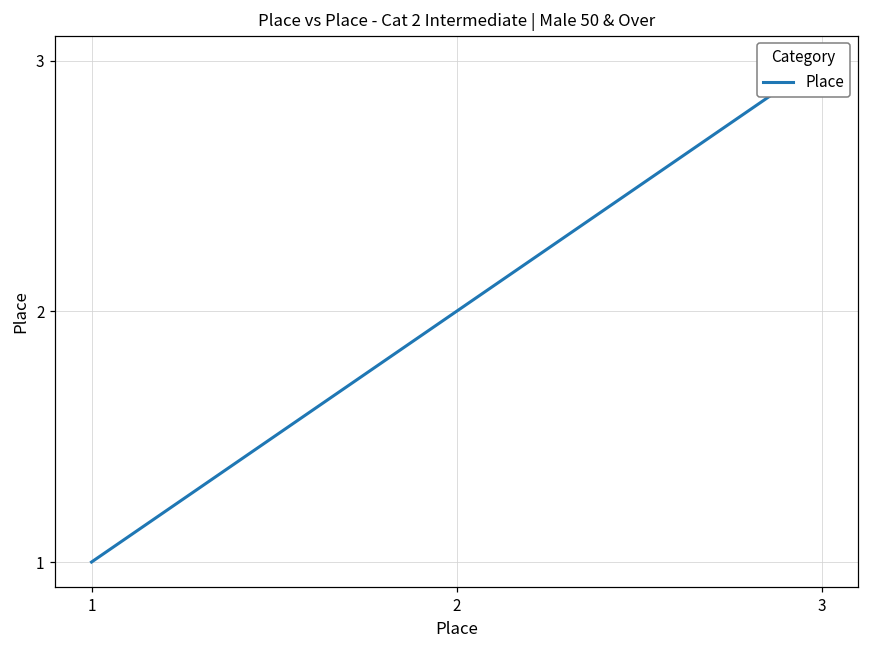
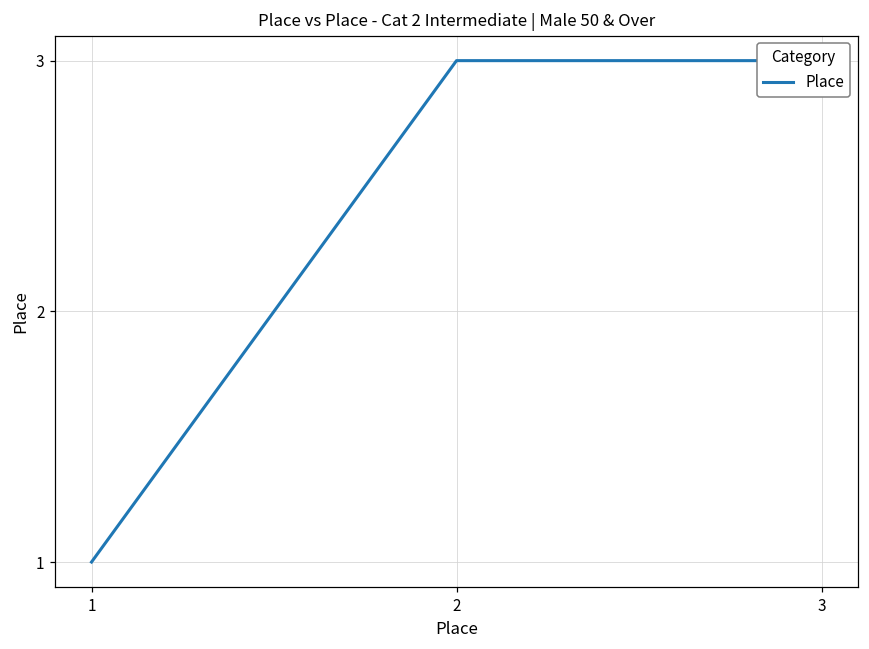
  {
    "1": 1,
-   "2": 2
+   "2": 3
  }
